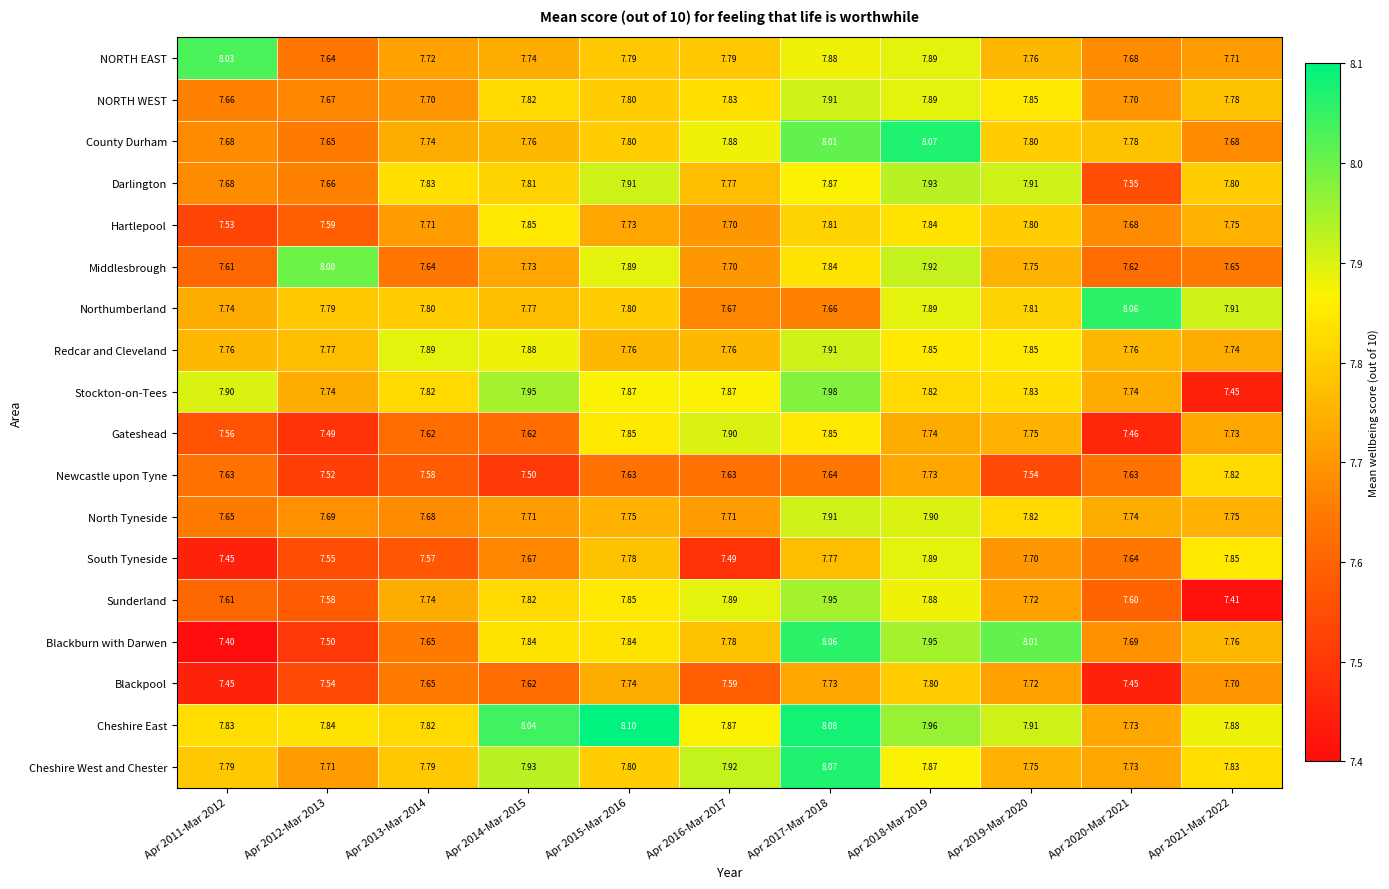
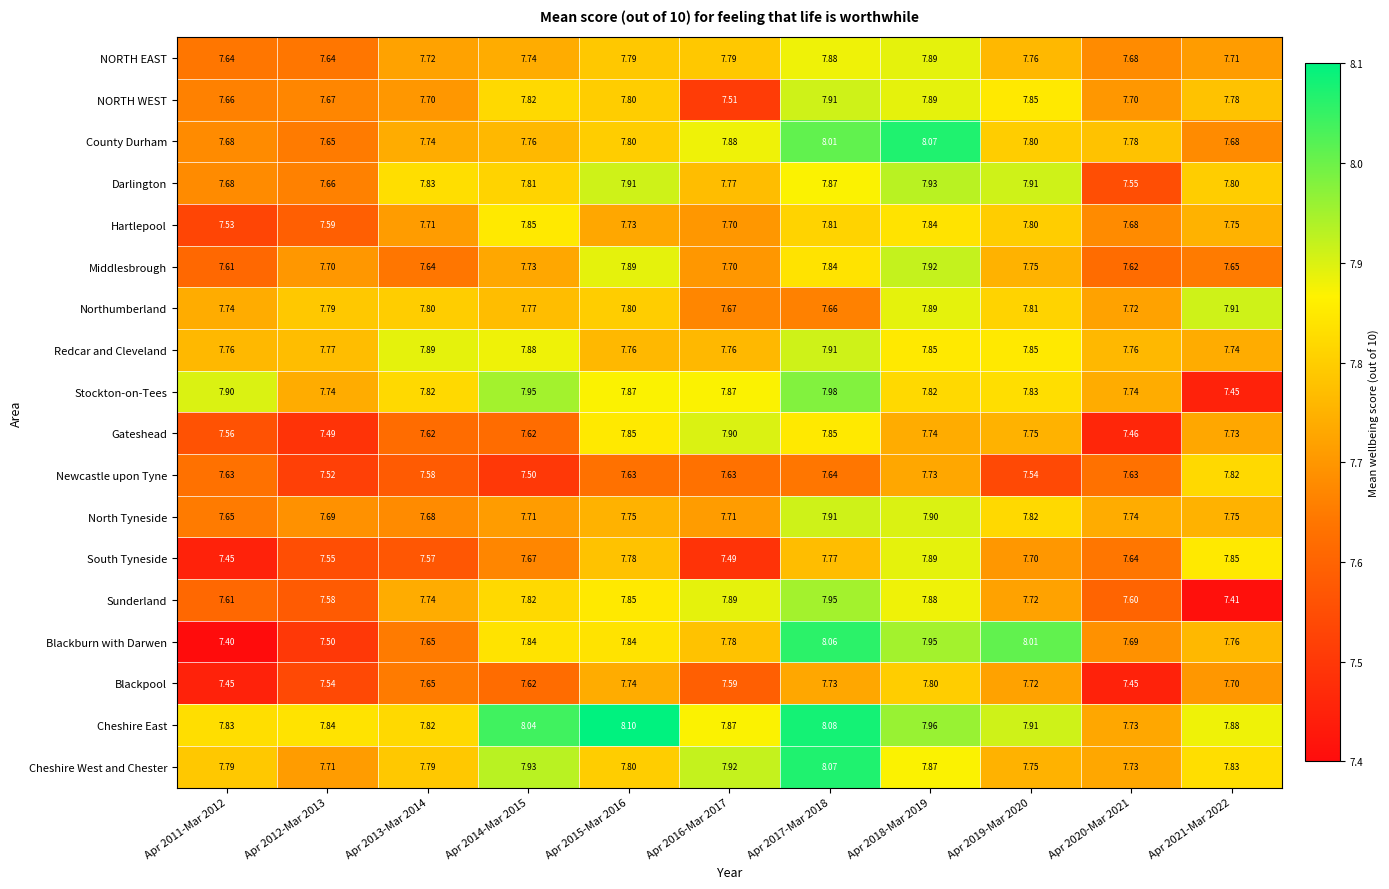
  {
    "NORTH EAST": {
-     "Apr 2011-Mar 2012": 8.03,
+     "Apr 2011-Mar 2012": 7.64,
      "Apr 2012-Mar 2013": 7.64,
      "Apr 2013-Mar 2014": 7.72,
      "Apr 2014-Mar 2015": 7.74,
      "Apr 2015-Mar 2016": 7.79,
      "Apr 2016-Mar 2017": 7.79,
      "Apr 2017-Mar 2018": 7.88,
      "Apr 2018-Mar 2019": 7.89,
      "Apr 2019-Mar 2020": 7.76,
      "Apr 2020-Mar 2021": 7.68,
      "Apr 2021-Mar 2022": 7.71
    },
    "NORTH WEST": {
      "Apr 2011-Mar 2012": 7.66,
      "Apr 2012-Mar 2013": 7.67,
      "Apr 2013-Mar 2014": 7.70,
      "Apr 2014-Mar 2015": 7.82,
      "Apr 2015-Mar 2016": 7.80,
-     "Apr 2016-Mar 2017": 7.83,
+     "Apr 2016-Mar 2017": 7.51,
      "Apr 2017-Mar 2018": 7.91,
      "Apr 2018-Mar 2019": 7.89,
      "Apr 2019-Mar 2020": 7.85,
      "Apr 2020-Mar 2021": 7.70,
      "Apr 2021-Mar 2022": 7.78
    },
    "County Durham": {
      "Apr 2011-Mar 2012": 7.68,
      "Apr 2012-Mar 2013": 7.65,
      "Apr 2013-Mar 2014": 7.74,
      "Apr 2014-Mar 2015": 7.76,
      "Apr 2015-Mar 2016": 7.80,
      "Apr 2016-Mar 2017": 7.88,
      "Apr 2017-Mar 2018": 8.01,
      "Apr 2018-Mar 2019": 8.07,
      "Apr 2019-Mar 2020": 7.80,
      "Apr 2020-Mar 2021": 7.78,
      "Apr 2021-Mar 2022": 7.68
    },
    "Darlington": {
      "Apr 2011-Mar 2012": 7.68,
      "Apr 2012-Mar 2013": 7.66,
      "Apr 2013-Mar 2014": 7.83,
      "Apr 2014-Mar 2015": 7.81,
      "Apr 2015-Mar 2016": 7.91,
      "Apr 2016-Mar 2017": 7.77,
      "Apr 2017-Mar 2018": 7.87,
      "Apr 2018-Mar 2019": 7.93,
      "Apr 2019-Mar 2020": 7.91,
      "Apr 2020-Mar 2021": 7.55,
      "Apr 2021-Mar 2022": 7.80
    },
    "Hartlepool": {
      "Apr 2011-Mar 2012": 7.53,
      "Apr 2012-Mar 2013": 7.59,
      "Apr 2013-Mar 2014": 7.71,
      "Apr 2014-Mar 2015": 7.85,
      "Apr 2015-Mar 2016": 7.73,
      "Apr 2016-Mar 2017": 7.70,
      "Apr 2017-Mar 2018": 7.81,
      "Apr 2018-Mar 2019": 7.84,
      "Apr 2019-Mar 2020": 7.80,
      "Apr 2020-Mar 2021": 7.68,
      "Apr 2021-Mar 2022": 7.75
    },
    "Middlesbrough": {
      "Apr 2011-Mar 2012": 7.61,
-     "Apr 2012-Mar 2013": 8.00,
+     "Apr 2012-Mar 2013": 7.70,
      "Apr 2013-Mar 2014": 7.64,
      "Apr 2014-Mar 2015": 7.73,
      "Apr 2015-Mar 2016": 7.89,
      "Apr 2016-Mar 2017": 7.70,
      "Apr 2017-Mar 2018": 7.84,
      "Apr 2018-Mar 2019": 7.92,
      "Apr 2019-Mar 2020": 7.75,
      "Apr 2020-Mar 2021": 7.62,
      "Apr 2021-Mar 2022": 7.65
    },
    "Northumberland": {
      "Apr 2011-Mar 2012": 7.74,
      "Apr 2012-Mar 2013": 7.79,
      "Apr 2013-Mar 2014": 7.80,
      "Apr 2014-Mar 2015": 7.77,
      "Apr 2015-Mar 2016": 7.80,
      "Apr 2016-Mar 2017": 7.67,
      "Apr 2017-Mar 2018": 7.66,
      "Apr 2018-Mar 2019": 7.89,
      "Apr 2019-Mar 2020": 7.81,
-     "Apr 2020-Mar 2021": 8.06,
+     "Apr 2020-Mar 2021": 7.72,
      "Apr 2021-Mar 2022": 7.91
    },
    "Redcar and Cleveland": {
      "Apr 2011-Mar 2012": 7.76,
      "Apr 2012-Mar 2013": 7.77,
      "Apr 2013-Mar 2014": 7.89,
      "Apr 2014-Mar 2015": 7.88,
      "Apr 2015-Mar 2016": 7.76,
      "Apr 2016-Mar 2017": 7.76,
      "Apr 2017-Mar 2018": 7.91,
      "Apr 2018-Mar 2019": 7.85,
      "Apr 2019-Mar 2020": 7.85,
      "Apr 2020-Mar 2021": 7.76,
      "Apr 2021-Mar 2022": 7.74
    },
    "Stockton-on-Tees": {
      "Apr 2011-Mar 2012": 7.90,
      "Apr 2012-Mar 2013": 7.74,
      "Apr 2013-Mar 2014": 7.82,
      "Apr 2014-Mar 2015": 7.95,
      "Apr 2015-Mar 2016": 7.87,
      "Apr 2016-Mar 2017": 7.87,
      "Apr 2017-Mar 2018": 7.98,
      "Apr 2018-Mar 2019": 7.82,
      "Apr 2019-Mar 2020": 7.83,
      "Apr 2020-Mar 2021": 7.74,
      "Apr 2021-Mar 2022": 7.45
    },
    "Gateshead": {
      "Apr 2011-Mar 2012": 7.56,
      "Apr 2012-Mar 2013": 7.49,
      "Apr 2013-Mar 2014": 7.62,
      "Apr 2014-Mar 2015": 7.62,
      "Apr 2015-Mar 2016": 7.85,
      "Apr 2016-Mar 2017": 7.90,
      "Apr 2017-Mar 2018": 7.85,
      "Apr 2018-Mar 2019": 7.74,
      "Apr 2019-Mar 2020": 7.75,
      "Apr 2020-Mar 2021": 7.46,
      "Apr 2021-Mar 2022": 7.73
    },
    "Newcastle upon Tyne": {
      "Apr 2011-Mar 2012": 7.63,
      "Apr 2012-Mar 2013": 7.52,
      "Apr 2013-Mar 2014": 7.58,
      "Apr 2014-Mar 2015": 7.50,
      "Apr 2015-Mar 2016": 7.63,
      "Apr 2016-Mar 2017": 7.63,
      "Apr 2017-Mar 2018": 7.64,
      "Apr 2018-Mar 2019": 7.73,
      "Apr 2019-Mar 2020": 7.54,
      "Apr 2020-Mar 2021": 7.63,
      "Apr 2021-Mar 2022": 7.82
    },
    "North Tyneside": {
      "Apr 2011-Mar 2012": 7.65,
      "Apr 2012-Mar 2013": 7.69,
      "Apr 2013-Mar 2014": 7.68,
      "Apr 2014-Mar 2015": 7.71,
      "Apr 2015-Mar 2016": 7.75,
      "Apr 2016-Mar 2017": 7.71,
      "Apr 2017-Mar 2018": 7.91,
      "Apr 2018-Mar 2019": 7.90,
      "Apr 2019-Mar 2020": 7.82,
      "Apr 2020-Mar 2021": 7.74,
      "Apr 2021-Mar 2022": 7.75
    },
    "South Tyneside": {
      "Apr 2011-Mar 2012": 7.45,
      "Apr 2012-Mar 2013": 7.55,
      "Apr 2013-Mar 2014": 7.57,
      "Apr 2014-Mar 2015": 7.67,
      "Apr 2015-Mar 2016": 7.78,
      "Apr 2016-Mar 2017": 7.49,
      "Apr 2017-Mar 2018": 7.77,
      "Apr 2018-Mar 2019": 7.89,
      "Apr 2019-Mar 2020": 7.70,
      "Apr 2020-Mar 2021": 7.64,
      "Apr 2021-Mar 2022": 7.85
    },
    "Sunderland": {
      "Apr 2011-Mar 2012": 7.61,
      "Apr 2012-Mar 2013": 7.58,
      "Apr 2013-Mar 2014": 7.74,
      "Apr 2014-Mar 2015": 7.82,
      "Apr 2015-Mar 2016": 7.85,
      "Apr 2016-Mar 2017": 7.89,
      "Apr 2017-Mar 2018": 7.95,
      "Apr 2018-Mar 2019": 7.88,
      "Apr 2019-Mar 2020": 7.72,
      "Apr 2020-Mar 2021": 7.60,
      "Apr 2021-Mar 2022": 7.41
    },
    "Blackburn with Darwen": {
      "Apr 2011-Mar 2012": 7.40,
      "Apr 2012-Mar 2013": 7.50,
      "Apr 2013-Mar 2014": 7.65,
      "Apr 2014-Mar 2015": 7.84,
      "Apr 2015-Mar 2016": 7.84,
      "Apr 2016-Mar 2017": 7.78,
      "Apr 2017-Mar 2018": 8.06,
      "Apr 2018-Mar 2019": 7.95,
      "Apr 2019-Mar 2020": 8.01,
      "Apr 2020-Mar 2021": 7.69,
      "Apr 2021-Mar 2022": 7.76
    },
    "Blackpool": {
      "Apr 2011-Mar 2012": 7.45,
      "Apr 2012-Mar 2013": 7.54,
      "Apr 2013-Mar 2014": 7.65,
      "Apr 2014-Mar 2015": 7.62,
      "Apr 2015-Mar 2016": 7.74,
      "Apr 2016-Mar 2017": 7.59,
      "Apr 2017-Mar 2018": 7.73,
      "Apr 2018-Mar 2019": 7.80,
      "Apr 2019-Mar 2020": 7.72,
      "Apr 2020-Mar 2021": 7.45,
      "Apr 2021-Mar 2022": 7.70
    },
    "Cheshire East": {
      "Apr 2011-Mar 2012": 7.83,
      "Apr 2012-Mar 2013": 7.84,
      "Apr 2013-Mar 2014": 7.82,
      "Apr 2014-Mar 2015": 8.04,
      "Apr 2015-Mar 2016": 8.10,
      "Apr 2016-Mar 2017": 7.87,
      "Apr 2017-Mar 2018": 8.08,
      "Apr 2018-Mar 2019": 7.96,
      "Apr 2019-Mar 2020": 7.91,
      "Apr 2020-Mar 2021": 7.73,
      "Apr 2021-Mar 2022": 7.88
    },
    "Cheshire West and Chester": {
      "Apr 2011-Mar 2012": 7.79,
      "Apr 2012-Mar 2013": 7.71,
      "Apr 2013-Mar 2014": 7.79,
      "Apr 2014-Mar 2015": 7.93,
      "Apr 2015-Mar 2016": 7.80,
      "Apr 2016-Mar 2017": 7.92,
      "Apr 2017-Mar 2018": 8.07,
      "Apr 2018-Mar 2019": 7.87,
      "Apr 2019-Mar 2020": 7.75,
      "Apr 2020-Mar 2021": 7.73,
      "Apr 2021-Mar 2022": 7.83
    }
  }
